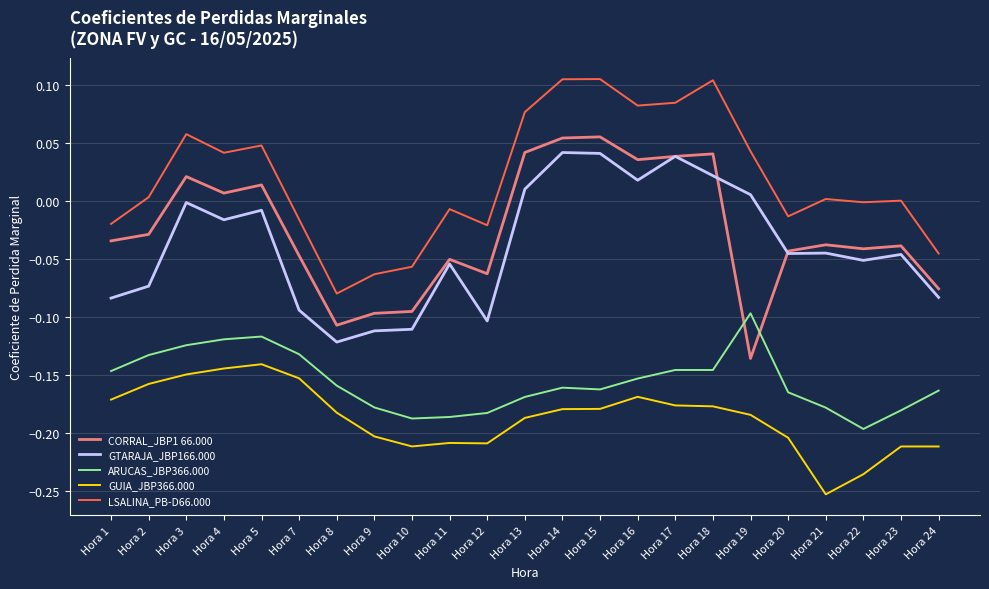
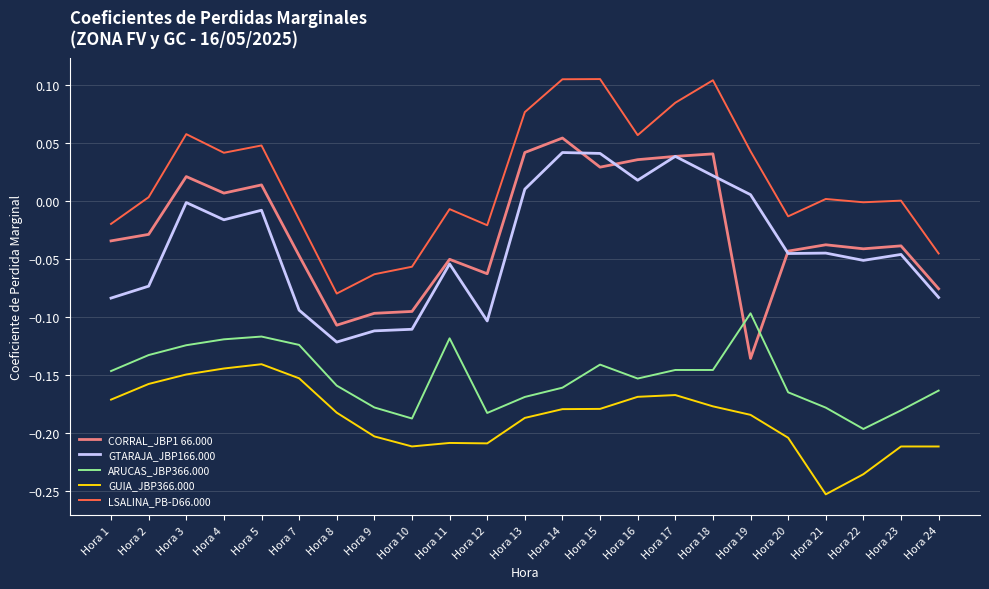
  {
    "CORRAL_JBP1 66.000": {
      "Hora 1": -0.034,
      "Hora 2": -0.029,
      "Hora 3": 0.021,
      "Hora 4": 0.007,
      "Hora 5": 0.014,
      "Hora 7": -0.047,
      "Hora 8": -0.107,
      "Hora 9": -0.097,
      "Hora 10": -0.095,
      "Hora 11": -0.050,
      "Hora 12": -0.063,
      "Hora 13": 0.042,
      "Hora 14": 0.054,
-     "Hora 15": 0.055,
+     "Hora 15": 0.029,
      "Hora 16": 0.036,
      "Hora 18": 0.041,
      "Hora 19": -0.136,
      "Hora 21": -0.038,
      "Hora 22": -0.041,
      "Hora 23": -0.039,
      "Hora 24": -0.076
    },
    "GTARAJA_JBP166.000": {
      "Hora 1": -0.084,
      "Hora 2": -0.073,
      "Hora 3": -0.001,
      "Hora 4": -0.016,
      "Hora 5": -0.008,
      "Hora 7": -0.094,
      "Hora 8": -0.122,
      "Hora 9": -0.112,
      "Hora 10": -0.111,
      "Hora 11": -0.054,
      "Hora 12": -0.103,
      "Hora 13": 0.010,
      "Hora 14": 0.042,
      "Hora 15": 0.041,
      "Hora 16": 0.018,
      "Hora 18": 0.022,
      "Hora 19": 0.005,
      "Hora 21": -0.045,
      "Hora 22": -0.051,
      "Hora 23": -0.046,
      "Hora 24": -0.083
    },
    "ARUCAS_JBP366.000": {
      "Hora 1": -0.147,
      "Hora 2": -0.133,
      "Hora 3": -0.124,
      "Hora 4": -0.119,
      "Hora 5": -0.117,
-     "Hora 7": -0.132,
+     "Hora 7": -0.124,
      "Hora 8": -0.159,
      "Hora 9": -0.178,
      "Hora 10": -0.188,
-     "Hora 11": -0.186,
+     "Hora 11": -0.118,
      "Hora 12": -0.183,
      "Hora 13": -0.169,
      "Hora 14": -0.161,
-     "Hora 15": -0.163,
+     "Hora 15": -0.141,
      "Hora 16": -0.153,
      "Hora 17": -0.146,
      "Hora 18": -0.146,
      "Hora 19": -0.097,
      "Hora 20": -0.165,
      "Hora 21": -0.178,
      "Hora 22": -0.197,
      "Hora 23": -0.181,
      "Hora 24": -0.164
    },
    "GUIA_JBP366.000": {
      "Hora 1": -0.171,
      "Hora 2": -0.158,
      "Hora 3": -0.150,
      "Hora 4": -0.144,
      "Hora 5": -0.141,
      "Hora 7": -0.153,
      "Hora 8": -0.183,
      "Hora 9": -0.203,
      "Hora 10": -0.212,
      "Hora 11": -0.209,
      "Hora 12": -0.209,
      "Hora 13": -0.187,
      "Hora 14": -0.180,
      "Hora 15": -0.179,
      "Hora 16": -0.169,
-     "Hora 17": -0.176,
+     "Hora 17": -0.167,
      "Hora 18": -0.177,
      "Hora 19": -0.184,
      "Hora 20": -0.204,
      "Hora 21": -0.253,
      "Hora 22": -0.236,
      "Hora 23": -0.212,
      "Hora 24": -0.212
    },
    "LSALINA_PB-D66.000": {
      "Hora 1": -0.020,
      "Hora 2": 0.003,
      "Hora 3": 0.058,
      "Hora 4": 0.042,
      "Hora 5": 0.048,
      "Hora 7": -0.016,
      "Hora 8": -0.080,
      "Hora 9": -0.063,
      "Hora 10": -0.057,
      "Hora 11": -0.007,
      "Hora 12": -0.021,
      "Hora 13": 0.077,
      "Hora 14": 0.105,
      "Hora 15": 0.105,
-     "Hora 16": 0.082,
+     "Hora 16": 0.057,
      "Hora 17": 0.085,
      "Hora 18": 0.104,
      "Hora 19": 0.043,
      "Hora 20": -0.013,
      "Hora 21": 0.002,
      "Hora 22": -0.001,
      "Hora 23": 0.000,
      "Hora 24": -0.045
    }
  }
